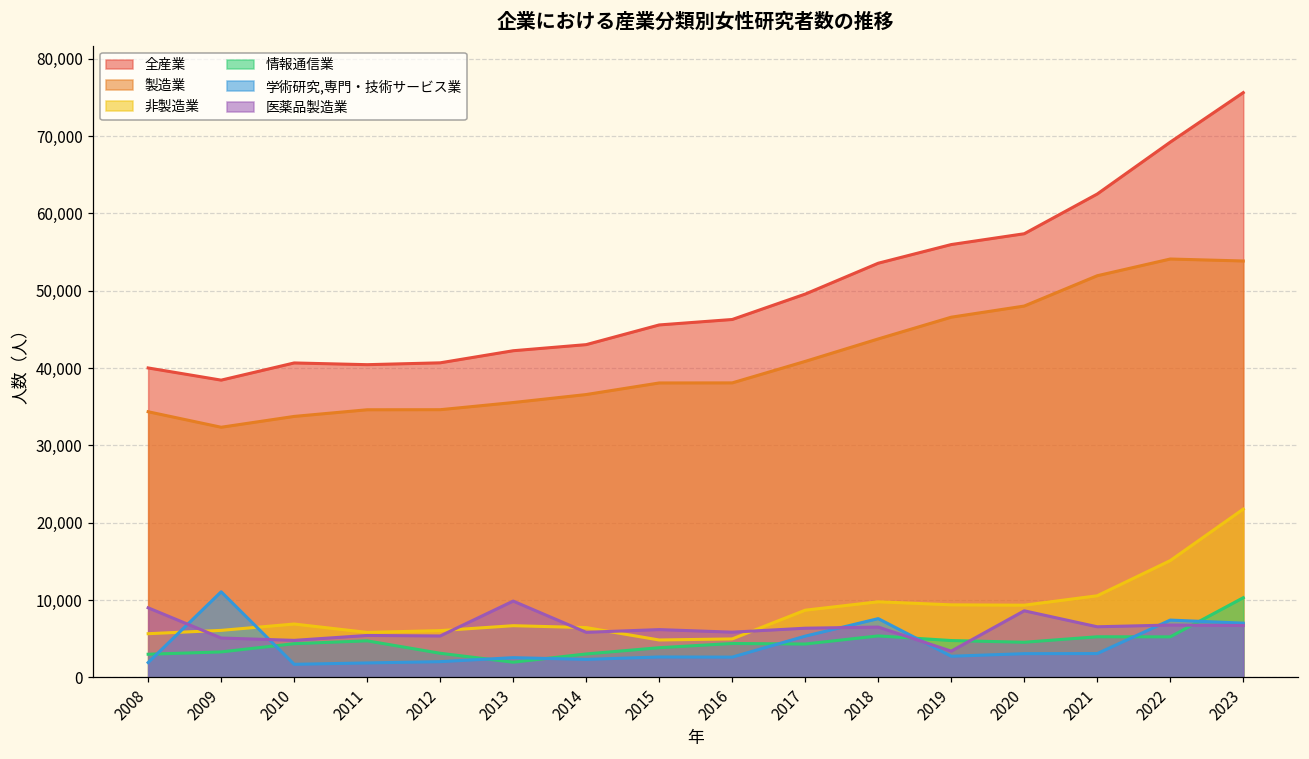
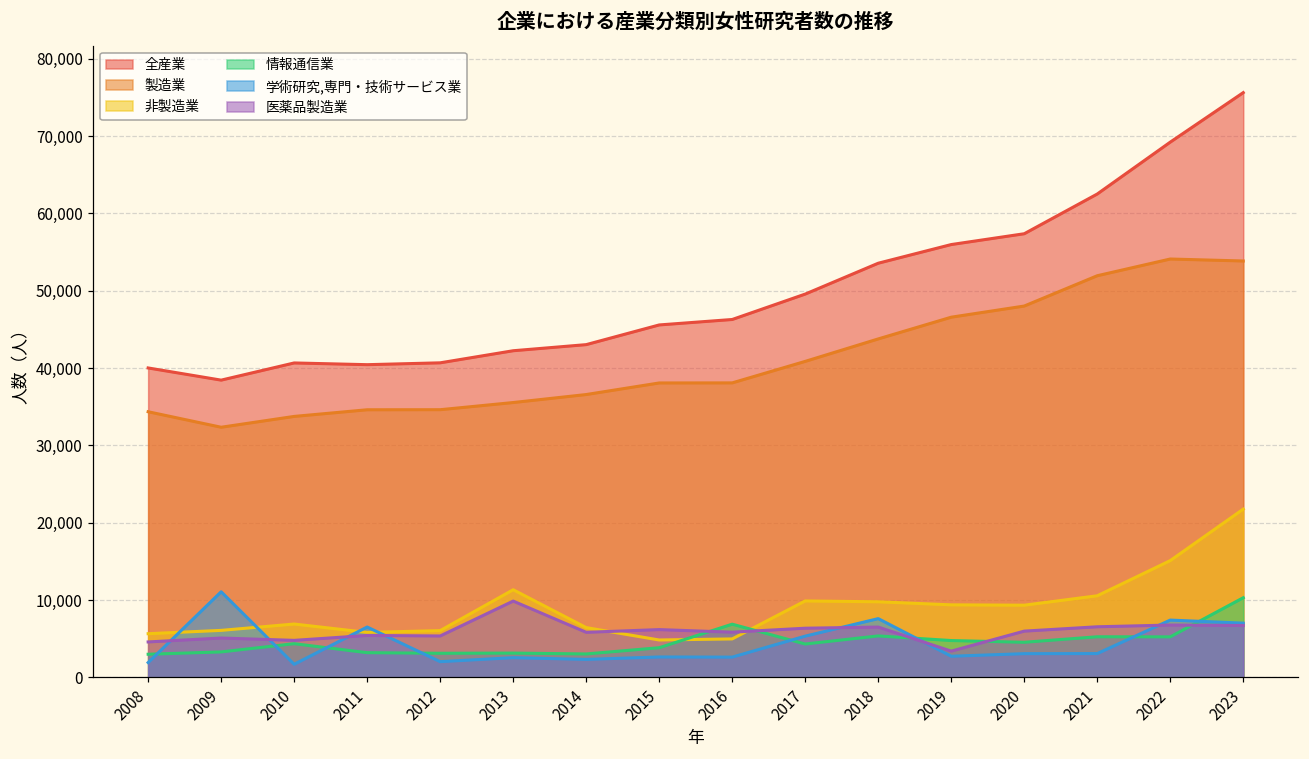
  {
    "非製造業": {
      "2008": "6,000",
      "2009": "6,000",
      "2010": "7,000",
      "2011": "6,000",
      "2012": "6,000",
-     "2013": "7,000",
+     "2013": "11,000",
      "2014": "6,000",
      "2015": "5,000",
      "2016": "5,000",
-     "2017": "9,000",
+     "2017": "10,000",
      "2018": "10,000",
      "2019": "9,000",
      "2020": "9,000",
      "2021": "11,000",
      "2022": "15,000",
      "2023": "22,000"
    },
    "情報通信業": {
      "2008": "3,000",
      "2009": "3,000",
      "2010": "4,000",
-     "2011": "5,000",
+     "2011": "3,000",
      "2012": "3,000",
-     "2013": "2,000",
+     "2013": "3,000",
      "2014": "3,000",
      "2015": "4,000",
-     "2016": "4,000",
+     "2016": "7,000",
      "2017": "4,000",
      "2018": "5,000",
      "2019": "5,000",
      "2020": "5,000",
      "2021": "5,000",
      "2022": "5,000",
      "2023": "10,000"
    },
    "学術研究,専門・技術サービス業": {
      "2008": "2,000",
      "2009": "11,000",
      "2010": "2,000",
-     "2011": "2,000",
+     "2011": "7,000",
      "2012": "2,000",
      "2013": "3,000",
      "2014": "2,000",
      "2015": "3,000",
      "2016": "3,000",
      "2017": "5,000",
      "2018": "8,000",
      "2019": "3,000",
      "2020": "3,000",
      "2021": "3,000",
      "2022": "7,000"
    },
    "医薬品製造業": {
-     "2008": "9,000",
+     "2008": "5,000",
      "2009": "5,000",
      "2010": "5,000",
      "2011": "5,000",
      "2012": "5,000",
      "2013": "10,000",
      "2014": "6,000",
      "2015": "6,000",
      "2016": "6,000",
      "2017": "6,000",
      "2018": "7,000",
      "2019": "3,000",
-     "2020": "9,000",
+     "2020": "6,000",
      "2021": "7,000",
      "2022": "7,000"
    }
  }
